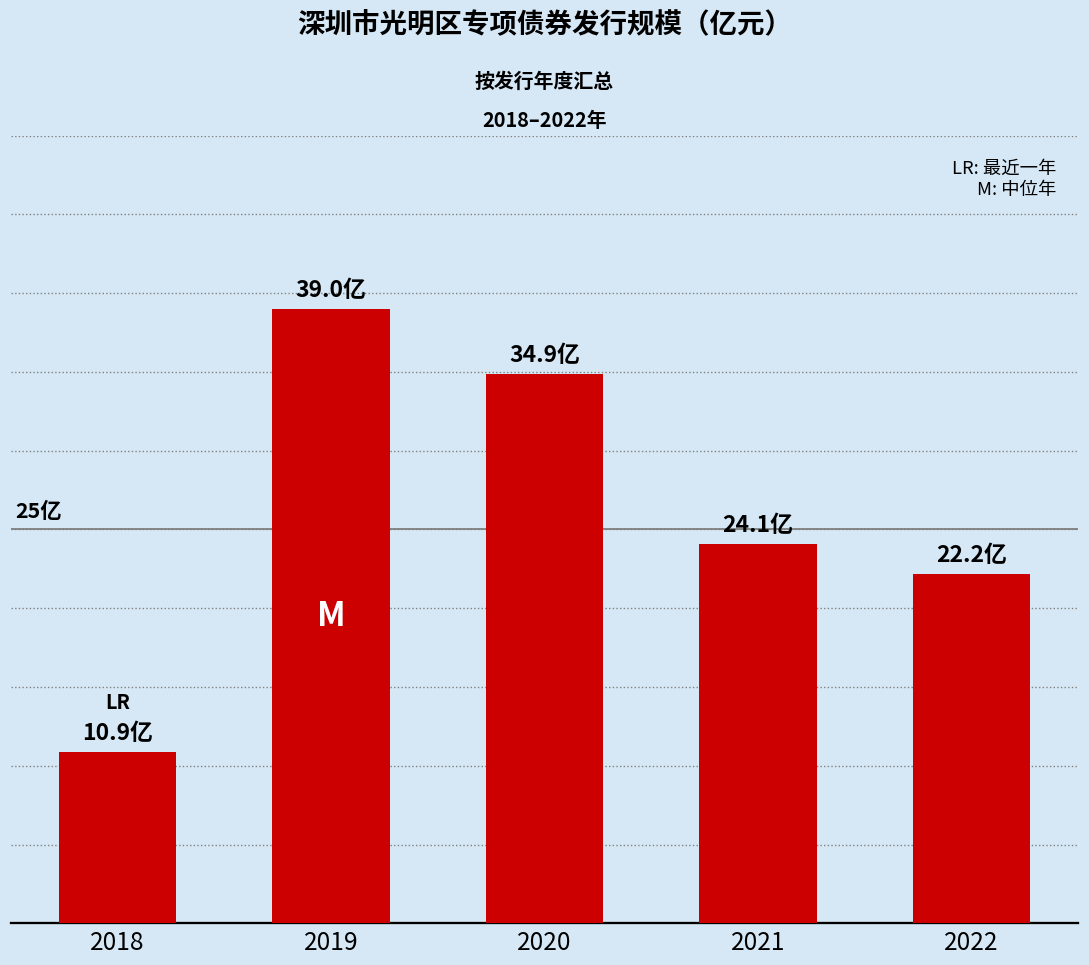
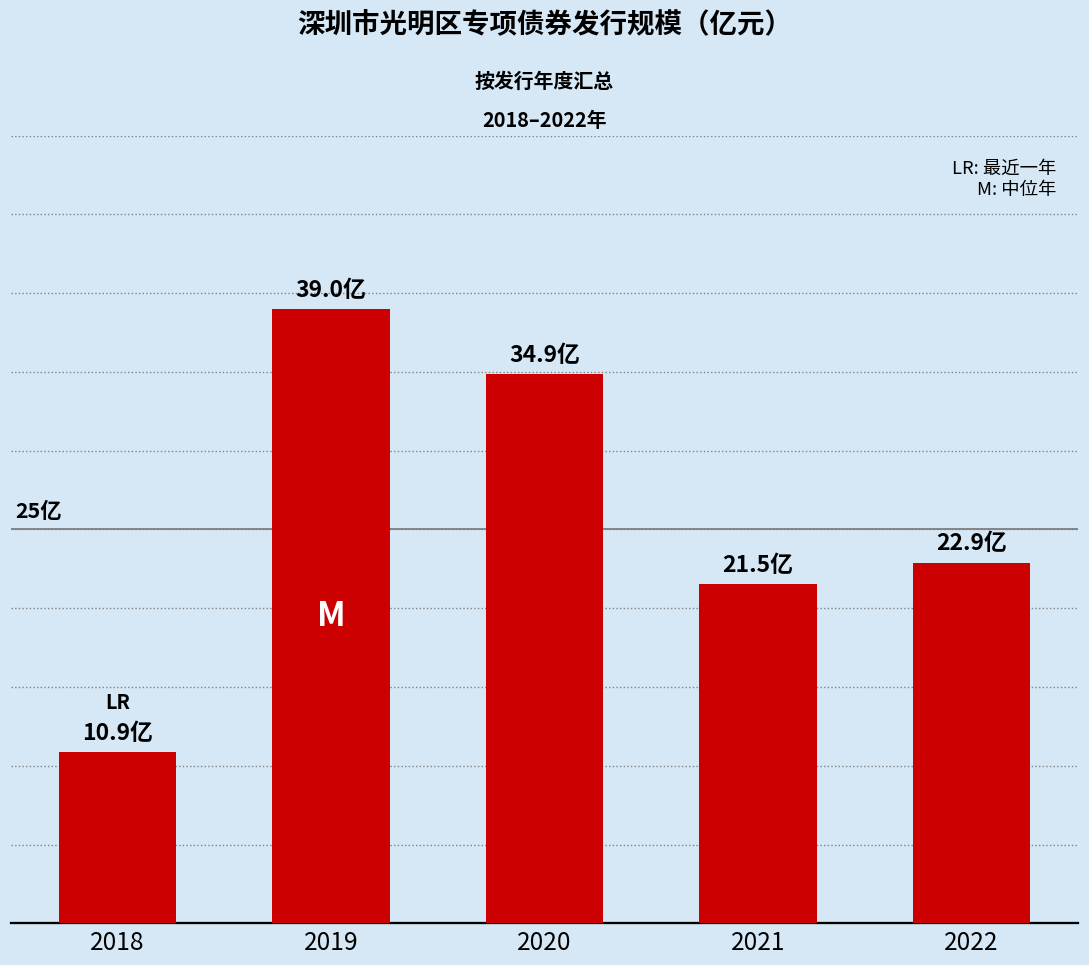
  {
    "2018": "10.9亿",
    "2019": "39.0亿",
    "2020": "34.9亿",
-   "2021": "24.1亿",
-   "2022": "22.2亿"
+   "2021": "21.5亿",
+   "2022": "22.9亿"
  }
